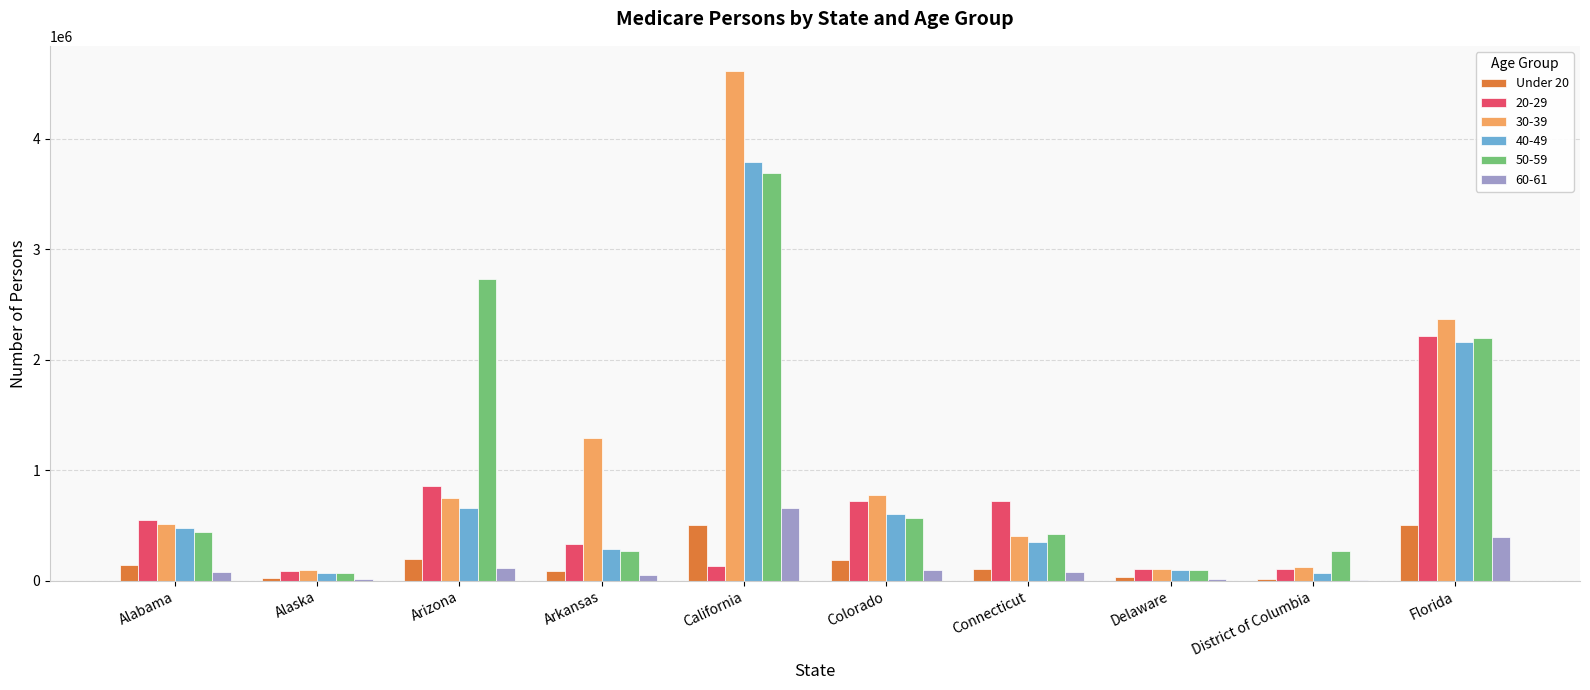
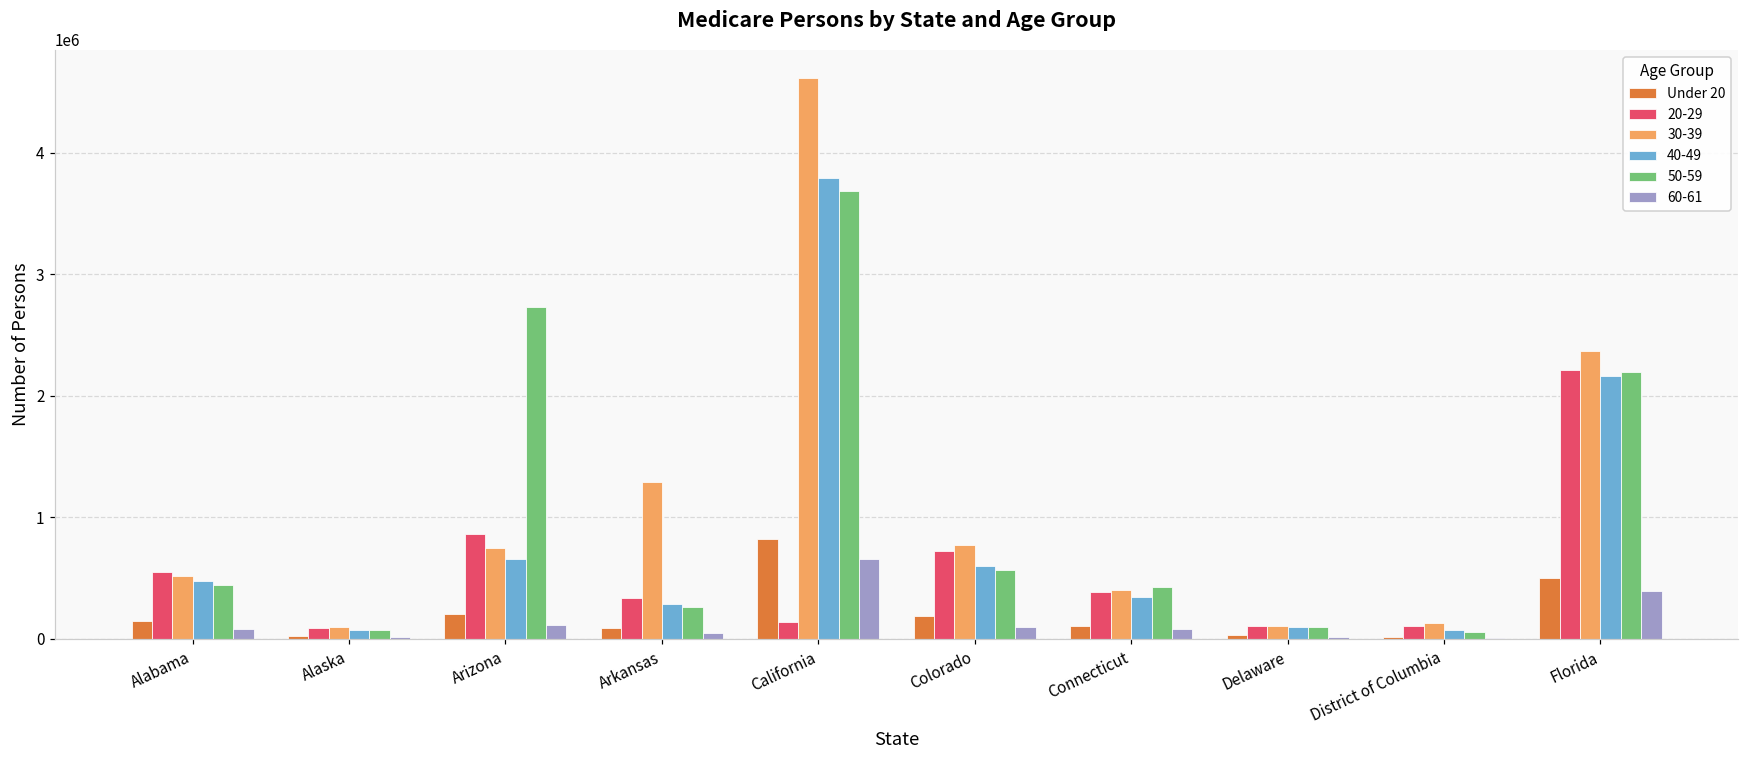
  {
    "Under 20": {
      "Alabama": 140000,
      "Alaska": 30000,
      "Arizona": 200000,
      "Arkansas": 90000,
-     "California": 500000,
+     "California": 830000,
      "Colorado": 190000,
      "Connecticut": 100000,
      "Delaware": 30000,
      "Florida": 500000
    },
    "20-29": {
      "Alabama": 550000,
      "Alaska": 90000,
      "Arizona": 860000,
      "Arkansas": 340000,
      "California": 130000,
      "Colorado": 720000,
-     "Connecticut": 720000,
+     "Connecticut": 390000,
      "Delaware": 100000,
      "District of Columbia": 110000,
      "Florida": 2220000
    },
    "30-39": {
      "Alabama": 520000,
      "Alaska": 100000,
      "Arizona": 750000,
      "Arkansas": 1290000,
      "California": 4610000,
      "Colorado": 770000,
      "Connecticut": 400000,
      "Delaware": 110000,
      "District of Columbia": 130000,
      "Florida": 2370000
    },
    "50-59": {
      "Alabama": 440000,
      "Alaska": 70000,
      "Arizona": 2730000,
      "Arkansas": 270000,
      "California": 3690000,
      "Colorado": 570000,
      "Connecticut": 420000,
      "Delaware": 100000,
-     "District of Columbia": 270000,
+     "District of Columbia": 50000,
      "Florida": 2200000
    }
  }
